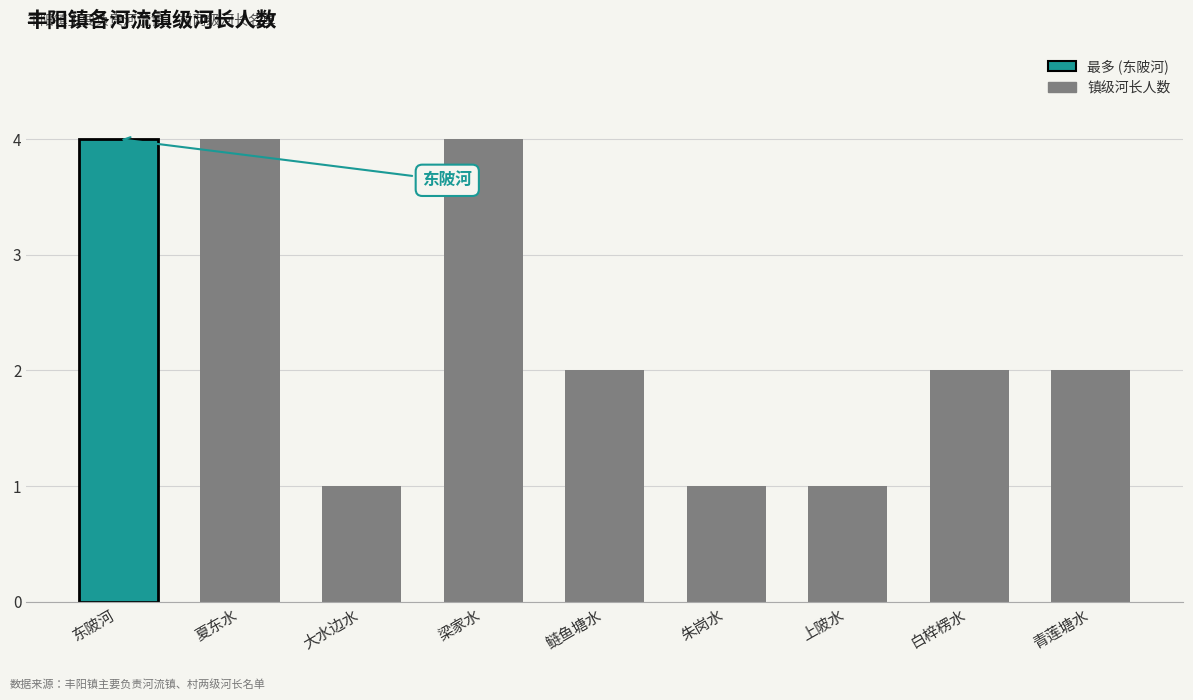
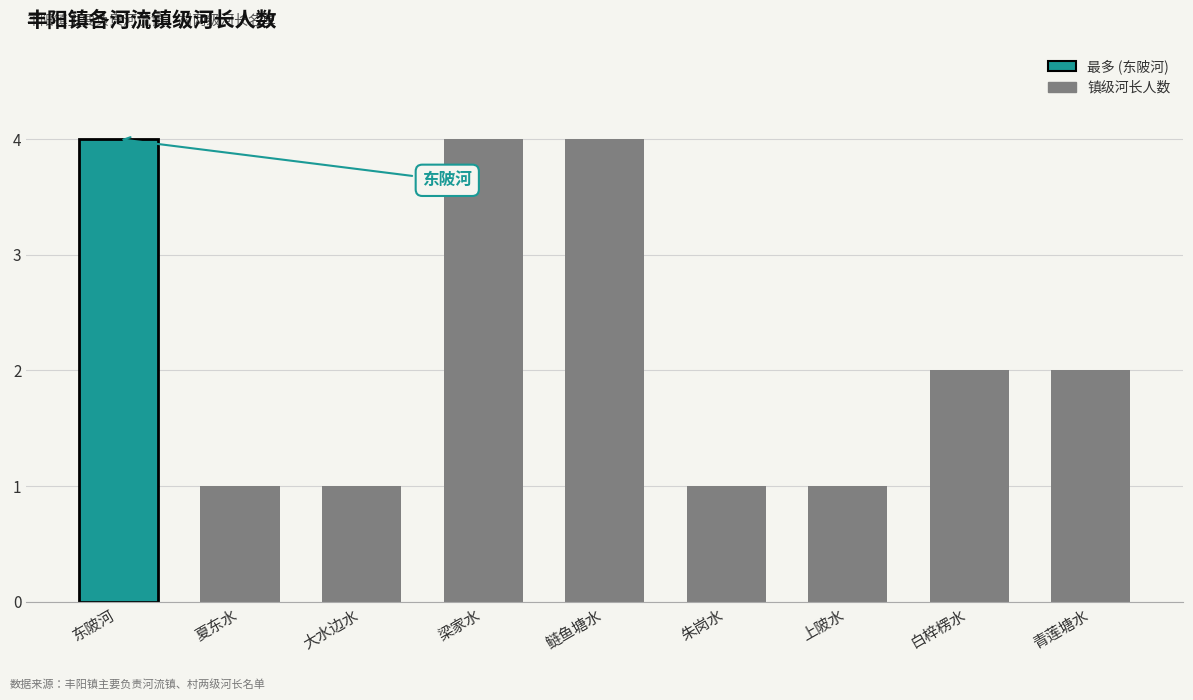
  {
    "东陂河": 4,
-   "夏东水": 4,
+   "夏东水": 1,
    "大水边水": 1,
    "梁家水": 4,
-   "鲢鱼塘水": 2,
+   "鲢鱼塘水": 4,
    "朱岗水": 1,
    "上陂水": 1,
    "白梓楞水": 2,
    "青莲塘水": 2
  }
